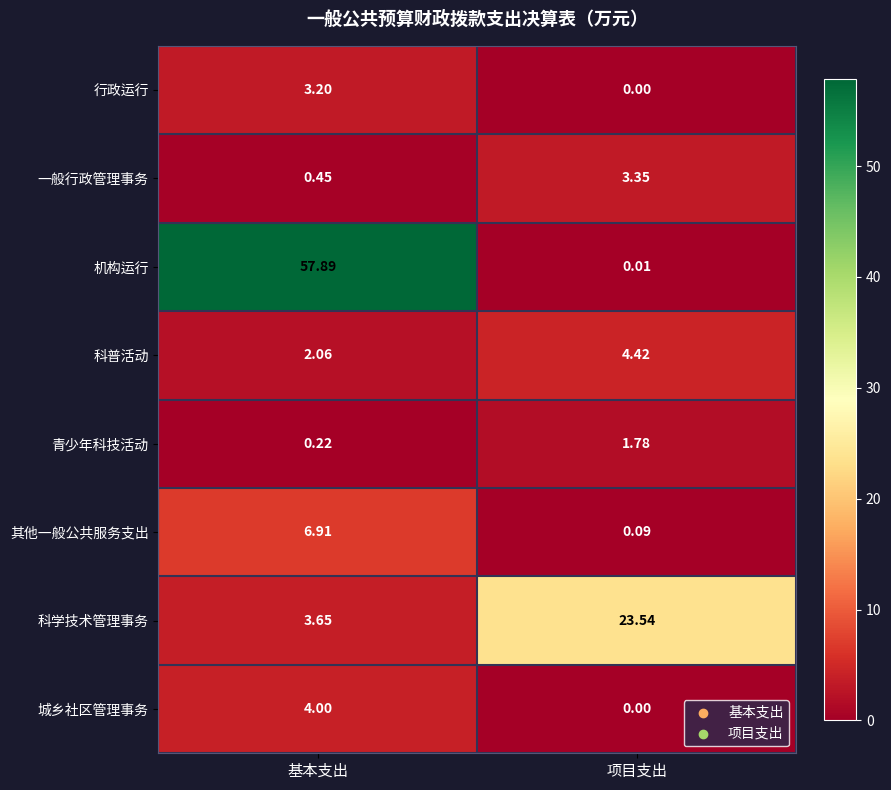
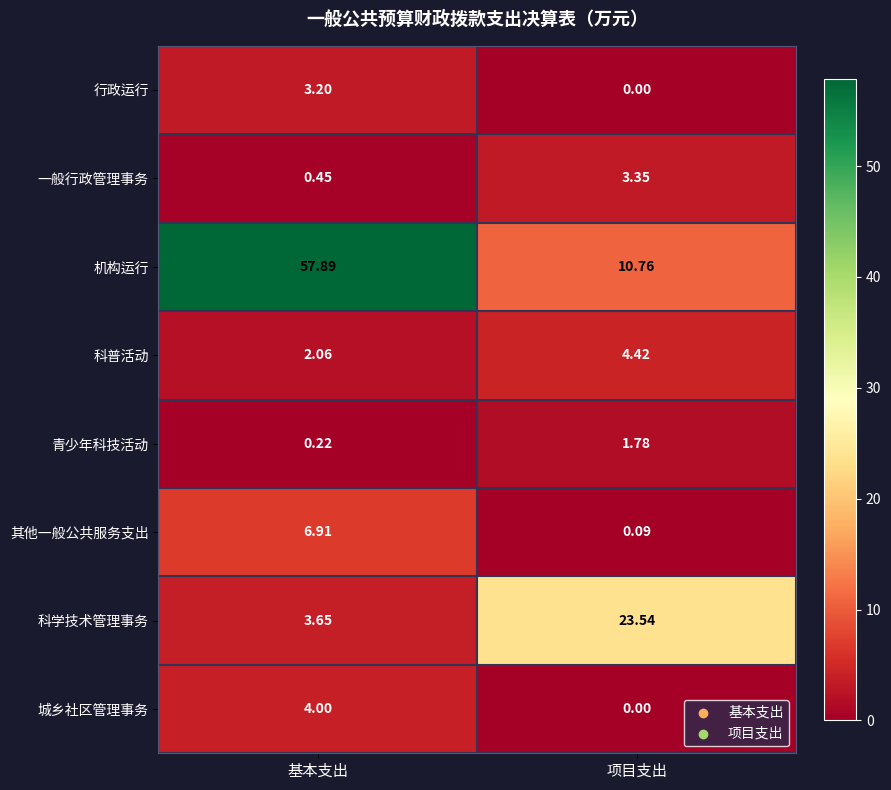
  {
    "行政运行": {
      "基本支出": 3.20,
      "项目支出": 0.00
    },
    "一般行政管理事务": {
      "基本支出": 0.45,
      "项目支出": 3.35
    },
    "机构运行": {
      "基本支出": 57.89,
-     "项目支出": 0.01
+     "项目支出": 10.76
    },
    "科普活动": {
      "基本支出": 2.06,
      "项目支出": 4.42
    },
    "青少年科技活动": {
      "基本支出": 0.22,
      "项目支出": 1.78
    },
    "其他一般公共服务支出": {
      "基本支出": 6.91,
      "项目支出": 0.09
    },
    "科学技术管理事务": {
      "基本支出": 3.65,
      "项目支出": 23.54
    },
    "城乡社区管理事务": {
      "基本支出": 4.00,
      "项目支出": 0.00
    }
  }
